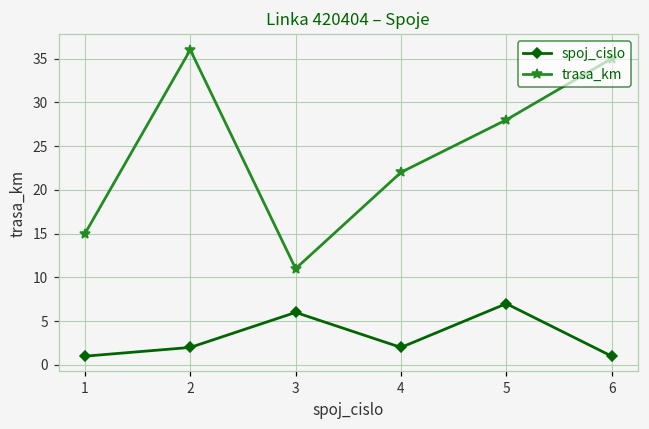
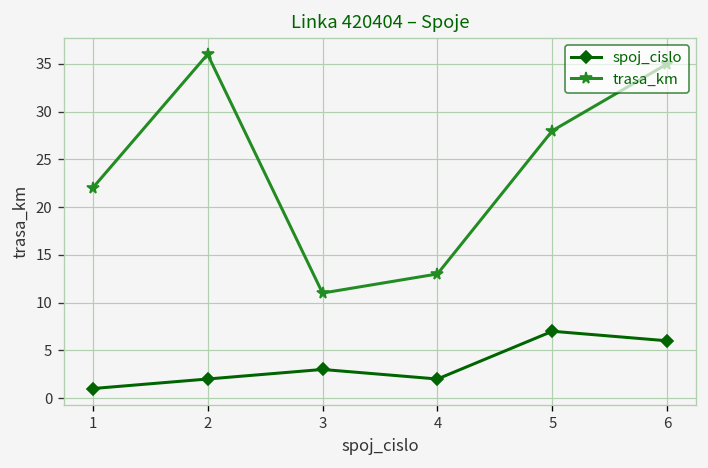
  {
    "spoj_cislo": {
      "1": 1,
      "2": 2,
-     "3": 6,
+     "3": 3,
      "4": 2,
      "5": 7,
-     "6": 1
+     "6": 6
    },
    "trasa_km": {
-     "1": 15,
+     "1": 22,
      "2": 36,
      "3": 11,
-     "4": 22,
+     "4": 13,
      "5": 28
    }
  }
